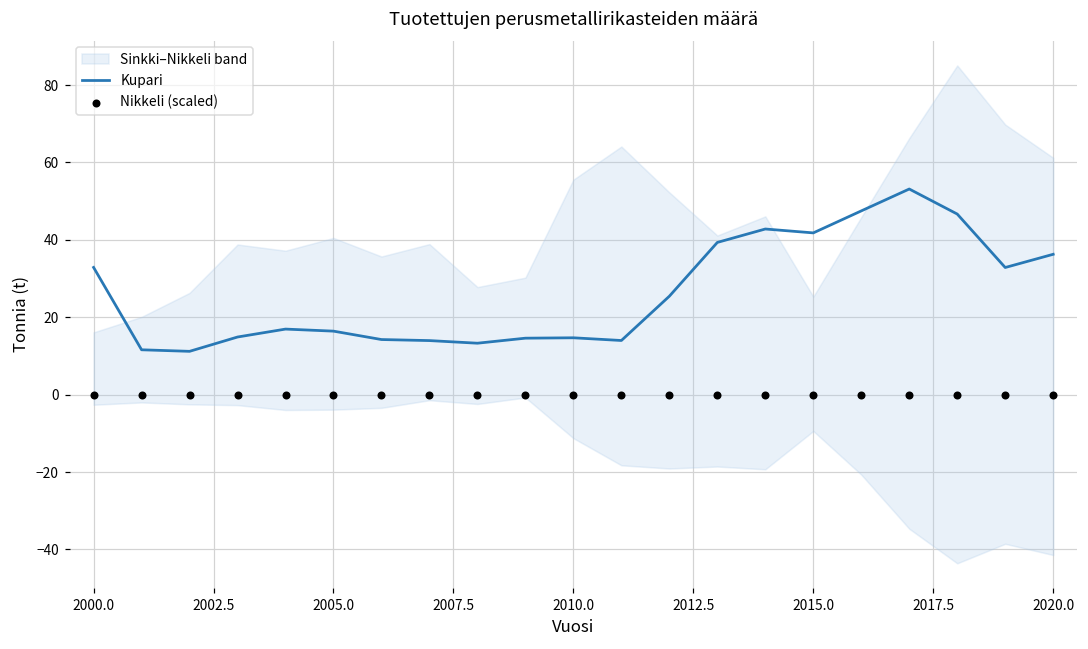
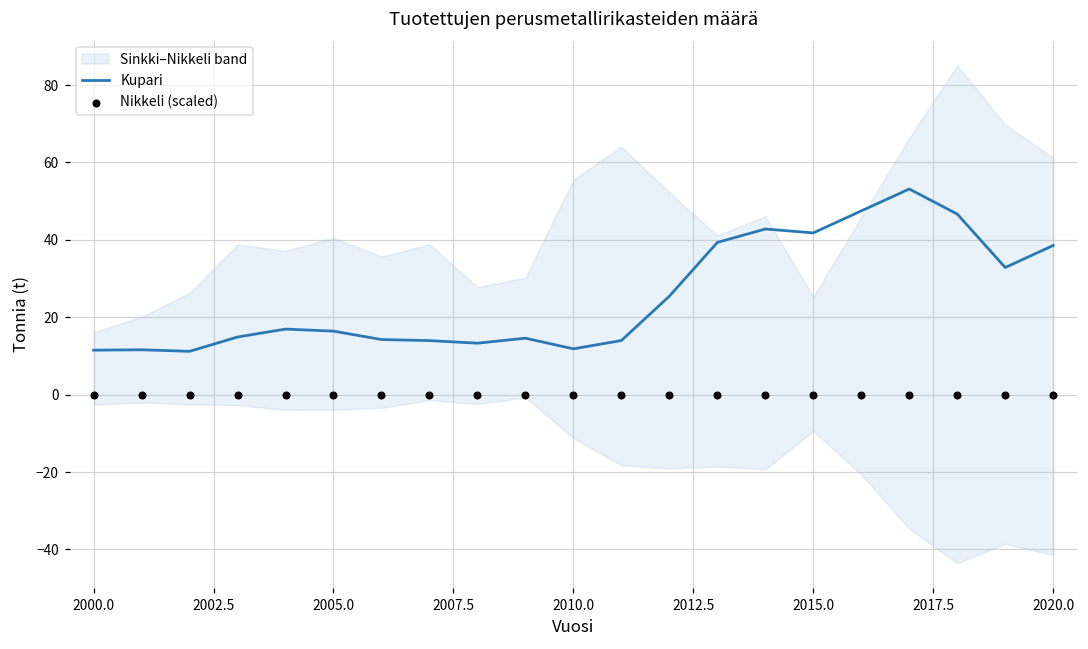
  {
    "Kupari": {
-     "2000.0": 33,
+     "2000.0": 12,
      "2005.0": 16,
-     "2010.0": 15,
+     "2010.0": 12,
      "2015.0": 42,
-     "2020.0": 36
+     "2020.0": 39
    }
  }
